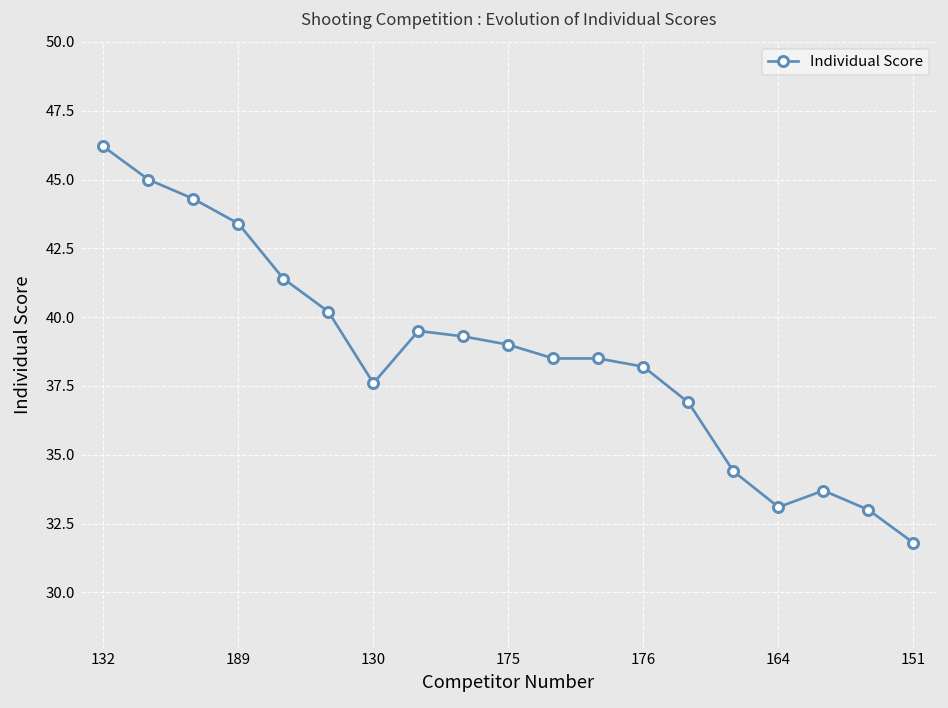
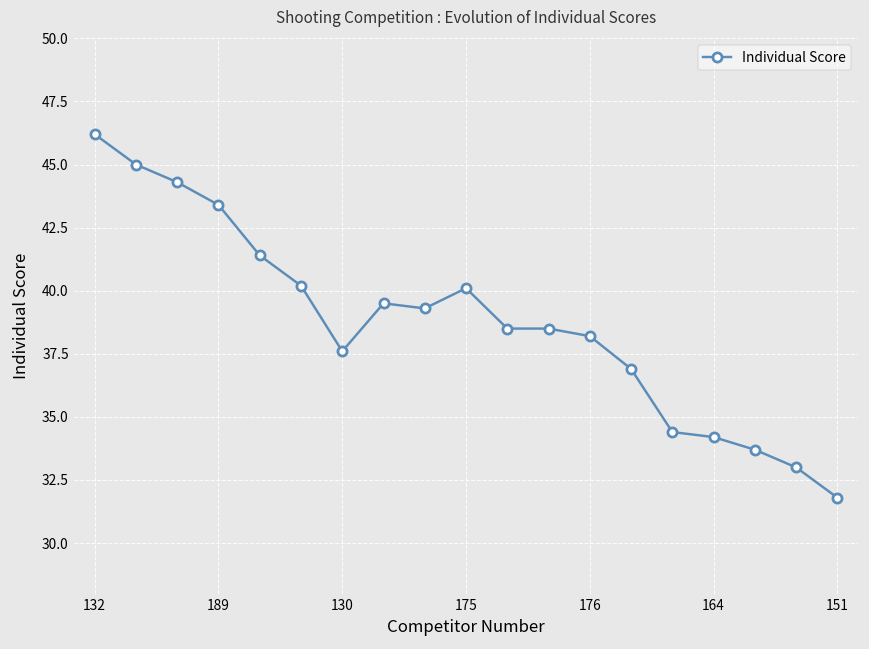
  {
    "132": 46.2,
    "189": 43.4,
    "130": 37.6,
-   "175": 39.0,
+   "175": 40.1,
    "176": 38.2,
-   "164": 33.1,
+   "164": 34.2,
    "151": 31.8
  }
